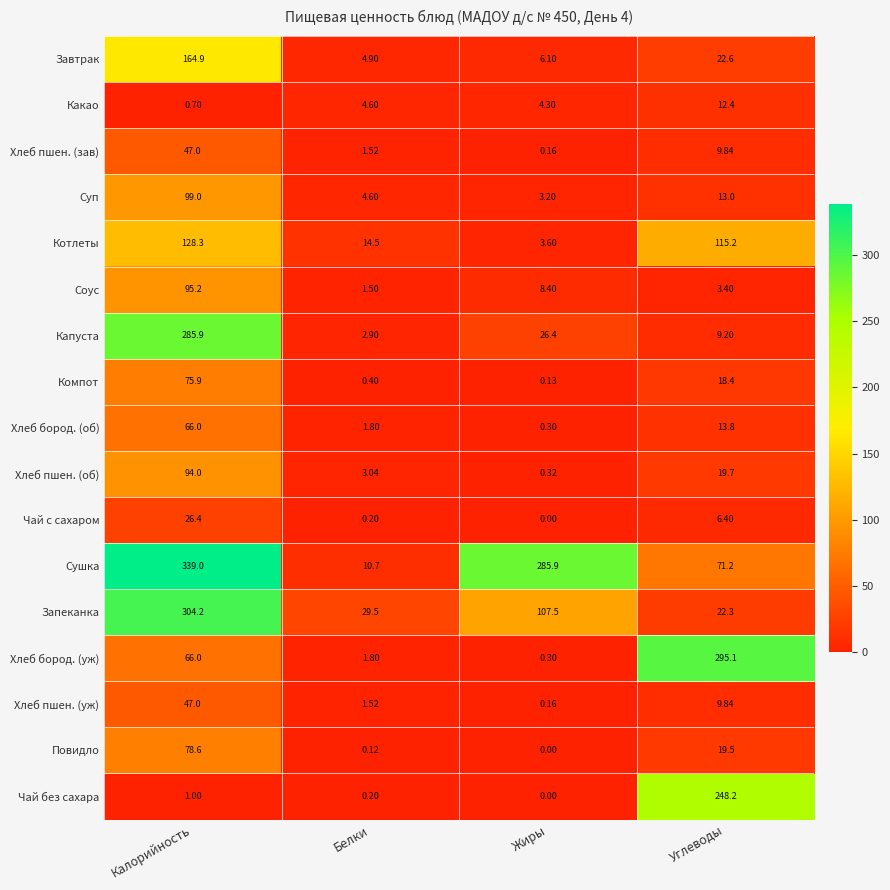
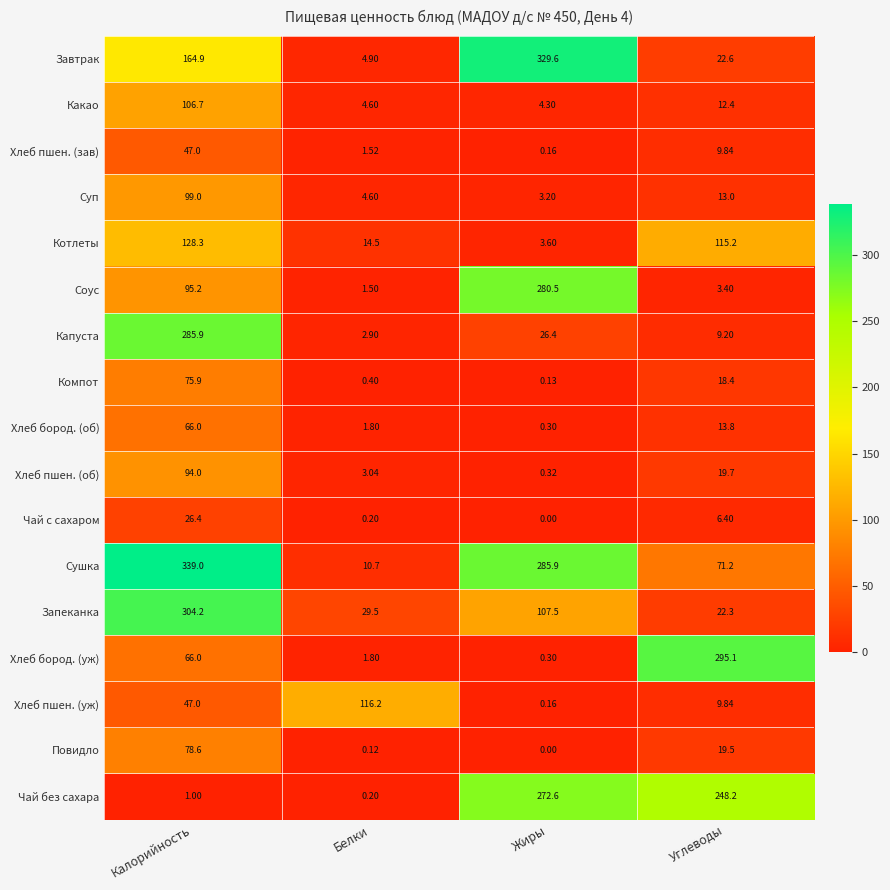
  {
    "Завтрак": {
      "Калорийность": 164.9,
      "Белки": 4.90,
-     "Жиры": 6.10,
+     "Жиры": 329.6,
      "Углеводы": 22.6
    },
    "Какао": {
-     "Калорийность": 0.70,
+     "Калорийность": 106.7,
      "Белки": 4.60,
      "Жиры": 4.30,
      "Углеводы": 12.4
    },
    "Хлеб пшен. (зав)": {
      "Калорийность": 47.0,
      "Белки": 1.52,
      "Жиры": 0.16,
      "Углеводы": 9.84
    },
    "Суп": {
      "Калорийность": 99.0,
      "Белки": 4.60,
      "Жиры": 3.20,
      "Углеводы": 13.0
    },
    "Котлеты": {
      "Калорийность": 128.3,
      "Белки": 14.5,
      "Жиры": 3.60,
      "Углеводы": 115.2
    },
    "Соус": {
      "Калорийность": 95.2,
      "Белки": 1.50,
-     "Жиры": 8.40,
+     "Жиры": 280.5,
      "Углеводы": 3.40
    },
    "Капуста": {
      "Калорийность": 285.9,
      "Белки": 2.90,
      "Жиры": 26.4,
      "Углеводы": 9.20
    },
    "Компот": {
      "Калорийность": 75.9,
      "Белки": 0.40,
      "Жиры": 0.13,
      "Углеводы": 18.4
    },
    "Хлеб бород. (об)": {
      "Калорийность": 66.0,
      "Белки": 1.80,
      "Жиры": 0.30,
      "Углеводы": 13.8
    },
    "Хлеб пшен. (об)": {
      "Калорийность": 94.0,
      "Белки": 3.04,
      "Жиры": 0.32,
      "Углеводы": 19.7
    },
    "Чай с сахаром": {
      "Калорийность": 26.4,
      "Белки": 0.20,
      "Жиры": 0.00,
      "Углеводы": 6.40
    },
    "Сушка": {
      "Калорийность": 339.0,
      "Белки": 10.7,
      "Жиры": 285.9,
      "Углеводы": 71.2
    },
    "Запеканка": {
      "Калорийность": 304.2,
      "Белки": 29.5,
      "Жиры": 107.5,
      "Углеводы": 22.3
    },
    "Хлеб бород. (уж)": {
      "Калорийность": 66.0,
      "Белки": 1.80,
      "Жиры": 0.30,
      "Углеводы": 295.1
    },
    "Хлеб пшен. (уж)": {
      "Калорийность": 47.0,
-     "Белки": 1.52,
+     "Белки": 116.2,
      "Жиры": 0.16,
      "Углеводы": 9.84
    },
    "Повидло": {
      "Калорийность": 78.6,
      "Белки": 0.12,
      "Жиры": 0.00,
      "Углеводы": 19.5
    },
    "Чай без сахара": {
      "Калорийность": 1.00,
      "Белки": 0.20,
-     "Жиры": 0.00,
+     "Жиры": 272.6,
      "Углеводы": 248.2
    }
  }
